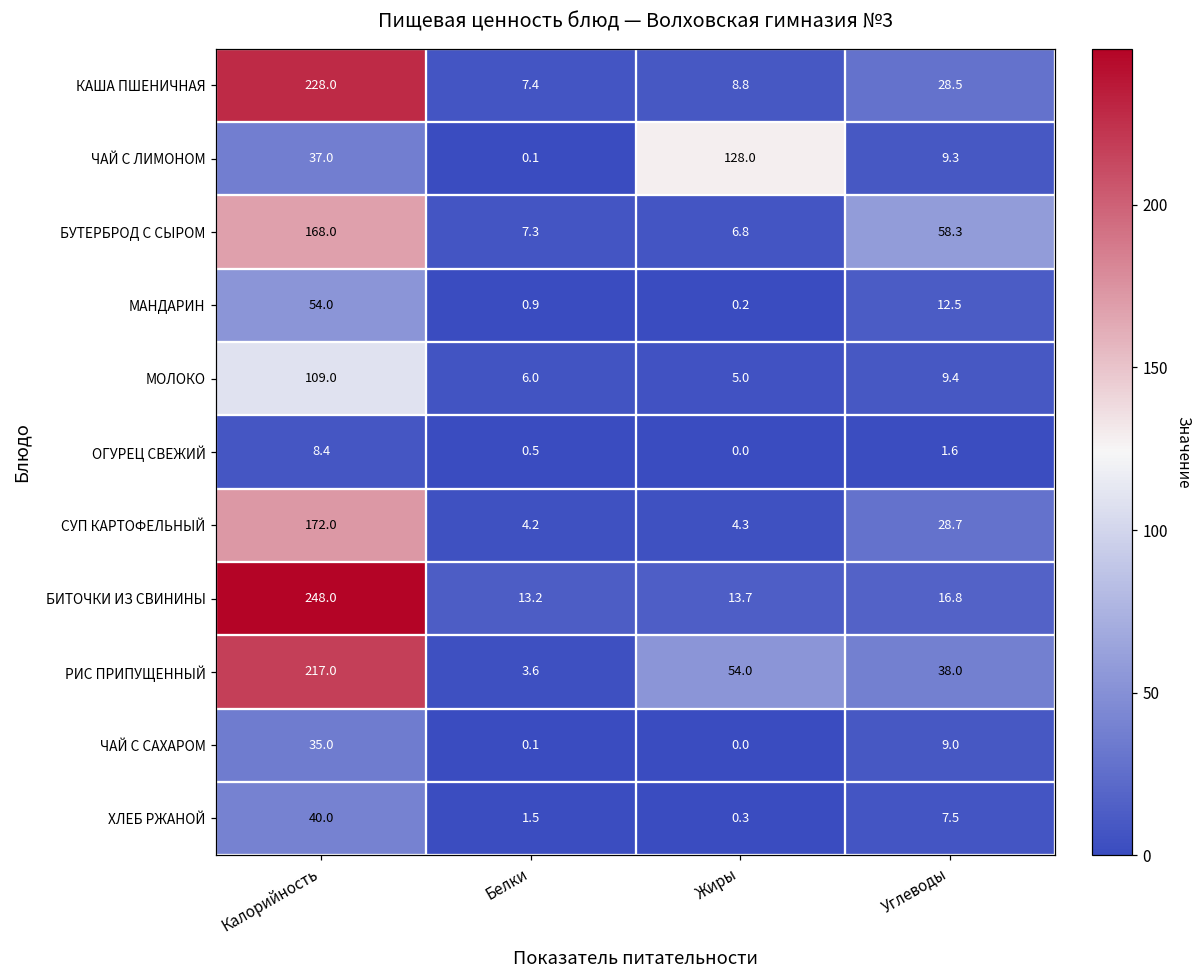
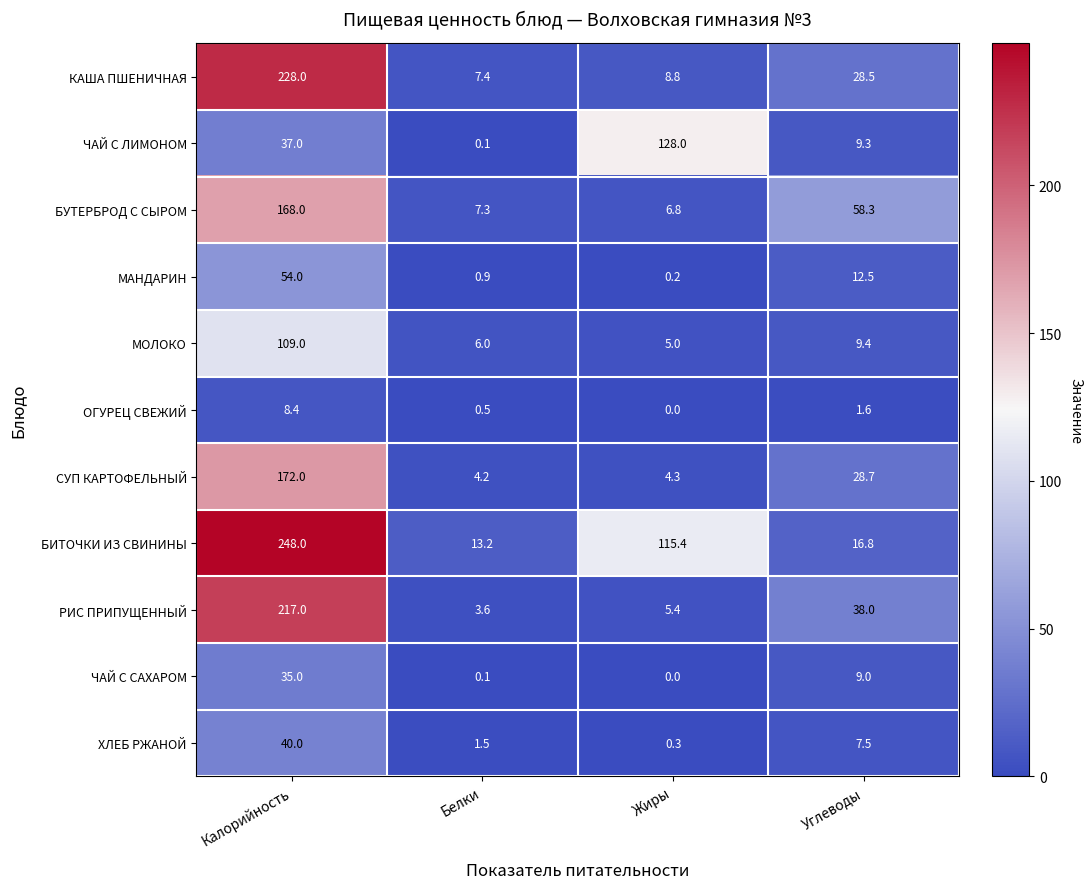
  {
    "КАША ПШЕНИЧНАЯ": {
      "Калорийность": 228.0,
      "Белки": 7.4,
      "Жиры": 8.8,
      "Углеводы": 28.5
    },
    "ЧАЙ С ЛИМОНОМ": {
      "Калорийность": 37.0,
      "Белки": 0.1,
      "Жиры": 128.0,
      "Углеводы": 9.3
    },
    "БУТЕРБРОД С СЫРОМ": {
      "Калорийность": 168.0,
      "Белки": 7.3,
      "Жиры": 6.8,
      "Углеводы": 58.3
    },
    "МАНДАРИН": {
      "Калорийность": 54.0,
      "Белки": 0.9,
      "Жиры": 0.2,
      "Углеводы": 12.5
    },
    "МОЛОКО": {
      "Калорийность": 109.0,
      "Белки": 6.0,
      "Жиры": 5.0,
      "Углеводы": 9.4
    },
    "ОГУРЕЦ СВЕЖИЙ": {
      "Калорийность": 8.4,
      "Белки": 0.5,
      "Жиры": 0.0,
      "Углеводы": 1.6
    },
    "СУП КАРТОФЕЛЬНЫЙ": {
      "Калорийность": 172.0,
      "Белки": 4.2,
      "Жиры": 4.3,
      "Углеводы": 28.7
    },
    "БИТОЧКИ ИЗ СВИНИНЫ": {
      "Калорийность": 248.0,
      "Белки": 13.2,
-     "Жиры": 13.7,
+     "Жиры": 115.4,
      "Углеводы": 16.8
    },
    "РИС ПРИПУЩЕННЫЙ": {
      "Калорийность": 217.0,
      "Белки": 3.6,
-     "Жиры": 54.0,
+     "Жиры": 5.4,
      "Углеводы": 38.0
    },
    "ЧАЙ С САХАРОМ": {
      "Калорийность": 35.0,
      "Белки": 0.1,
      "Жиры": 0.0,
      "Углеводы": 9.0
    },
    "ХЛЕБ РЖАНОЙ": {
      "Калорийность": 40.0,
      "Белки": 1.5,
      "Жиры": 0.3,
      "Углеводы": 7.5
    }
  }
